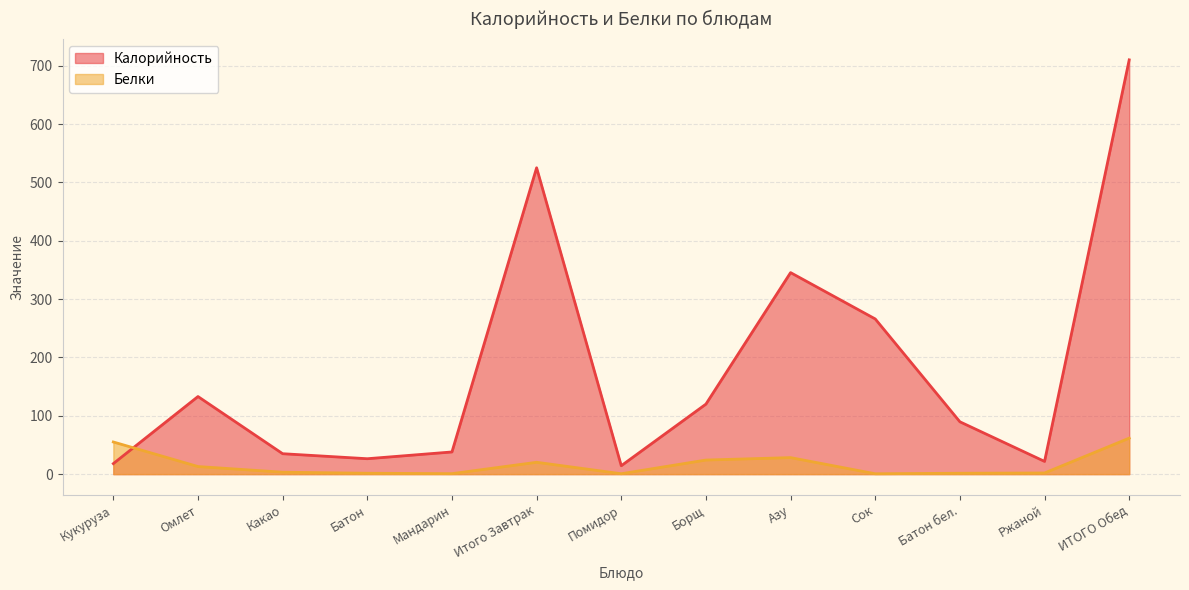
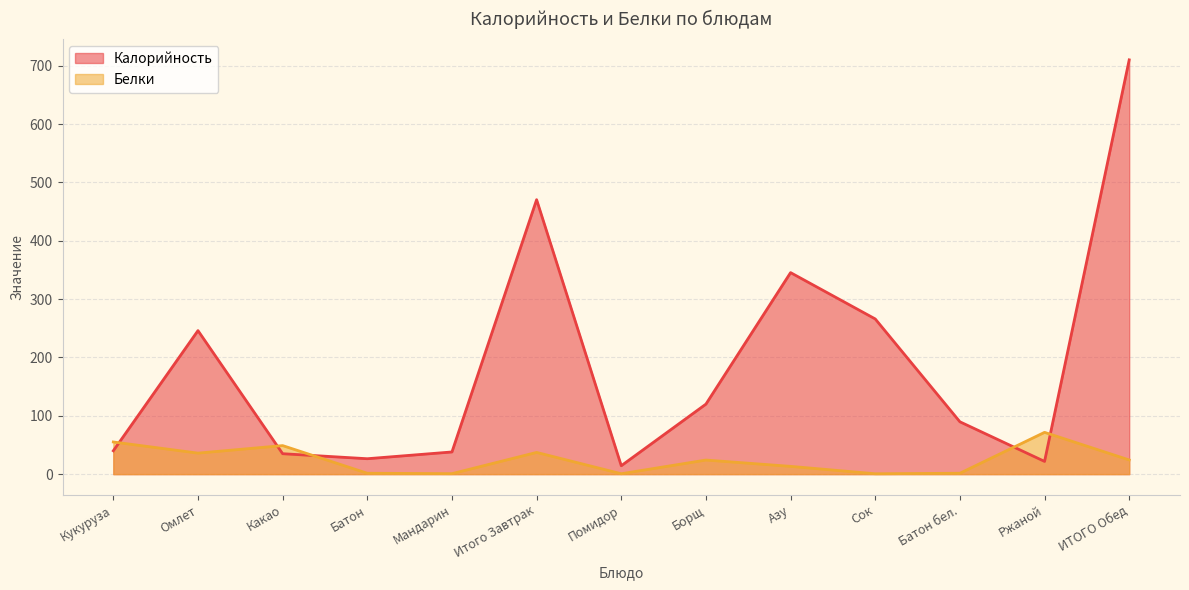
  {
    "Калорийность": {
-     "Кукуруза": 20,
-     "Омлет": 130,
+     "Кукуруза": 40,
+     "Омлет": 250,
      "Какао": 40,
      "Батон": 30,
      "Мандарин": 40,
-     "Итого Завтрак": 530,
+     "Итого Завтрак": 470,
      "Помидор": 10,
      "Борщ": 120,
      "Азу": 350,
      "Сок": 270,
      "Батон бел.": 90,
      "Ржаной": 20,
      "ИТОГО Обед": 710
    },
    "Белки": {
      "Кукуруза": 60,
-     "Омлет": 10,
-     "Какао": 0,
+     "Омлет": 40,
+     "Какао": 50,
      "Батон": 0,
      "Мандарин": 0,
-     "Итого Завтрак": 20,
+     "Итого Завтрак": 40,
      "Помидор": 0,
      "Борщ": 20,
-     "Азу": 30,
+     "Азу": 10,
      "Сок": 0,
      "Батон бел.": 0,
-     "Ржаной": 0,
-     "ИТОГО Обед": 60
+     "Ржаной": 70,
+     "ИТОГО Обед": 20
    }
  }
